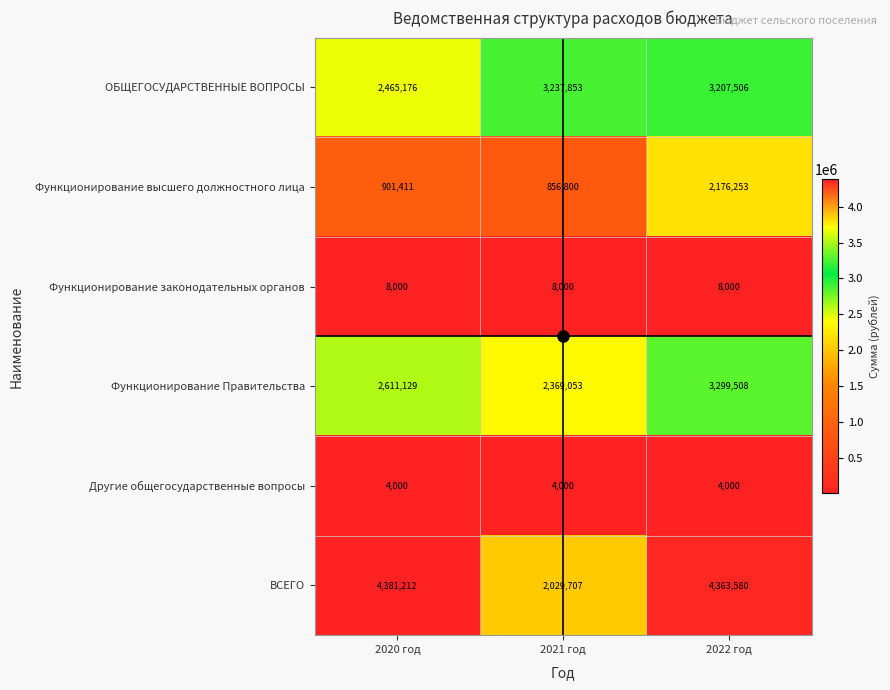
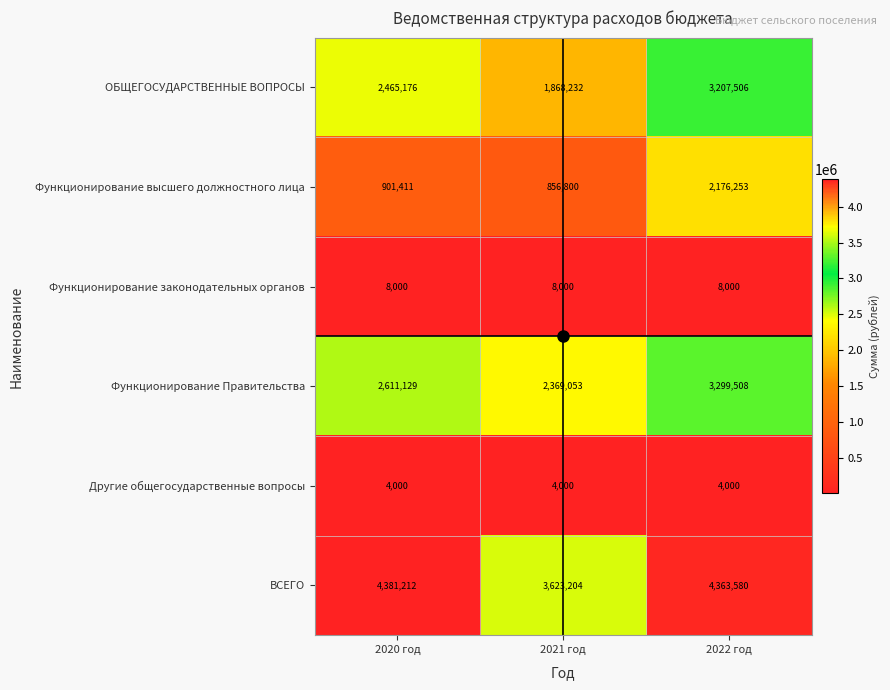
  {
    "ОБЩЕГОСУДАРСТВЕННЫЕ ВОПРОСЫ": {
      "2020 год": "2,465,176",
-     "2021 год": "3,237,853",
+     "2021 год": "1,868,232",
      "2022 год": "3,207,506"
    },
    "Функционирование высшего должностного лица": {
      "2020 год": "901,411",
      "2021 год": "856,800",
      "2022 год": "2,176,253"
    },
    "Функционирование законодательных органов": {
      "2020 год": "8,000",
      "2021 год": "8,000",
      "2022 год": "8,000"
    },
    "Функционирование Правительства": {
      "2020 год": "2,611,129",
      "2021 год": "2,369,053",
      "2022 год": "3,299,508"
    },
    "Другие общегосударственные вопросы": {
      "2020 год": "4,000",
      "2021 год": "4,000",
      "2022 год": "4,000"
    },
    "ВСЕГО": {
      "2020 год": "4,381,212",
-     "2021 год": "2,029,707",
+     "2021 год": "3,623,204",
      "2022 год": "4,363,580"
    }
  }
